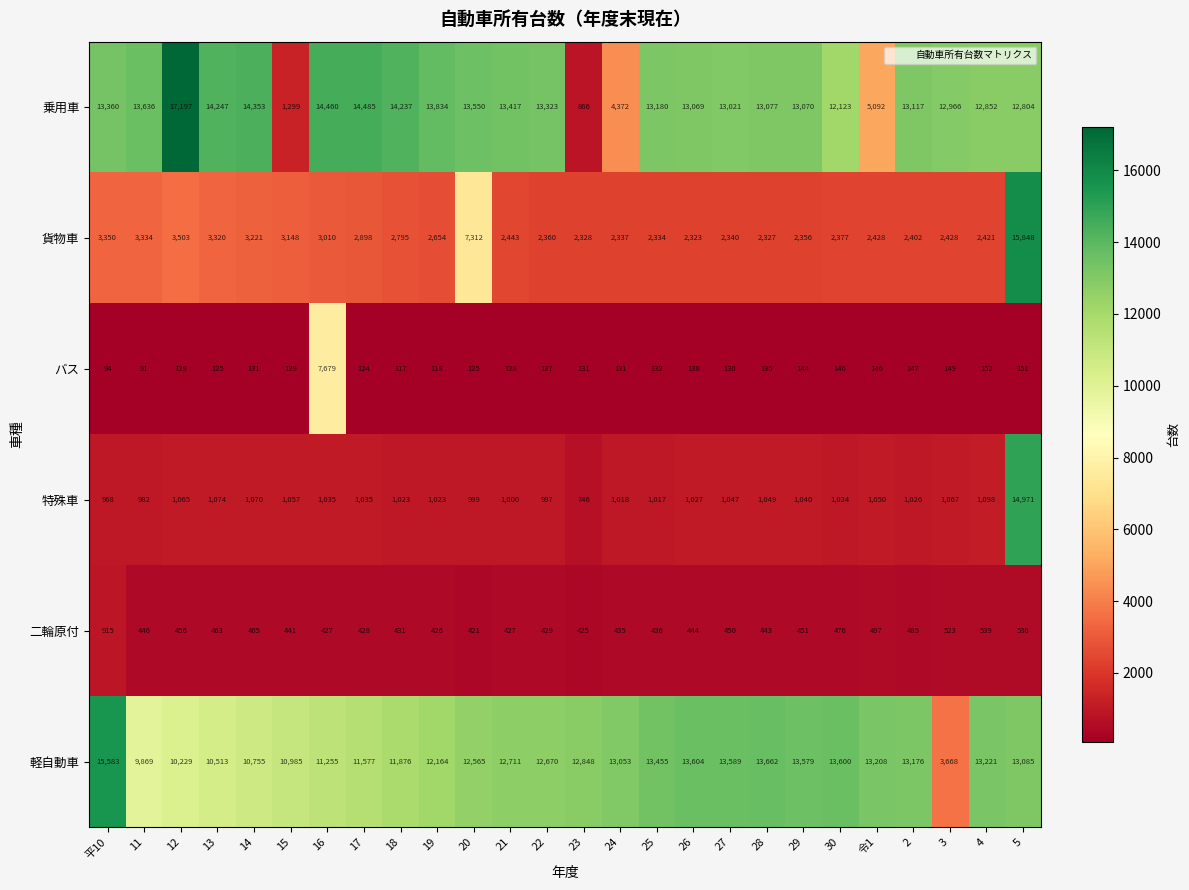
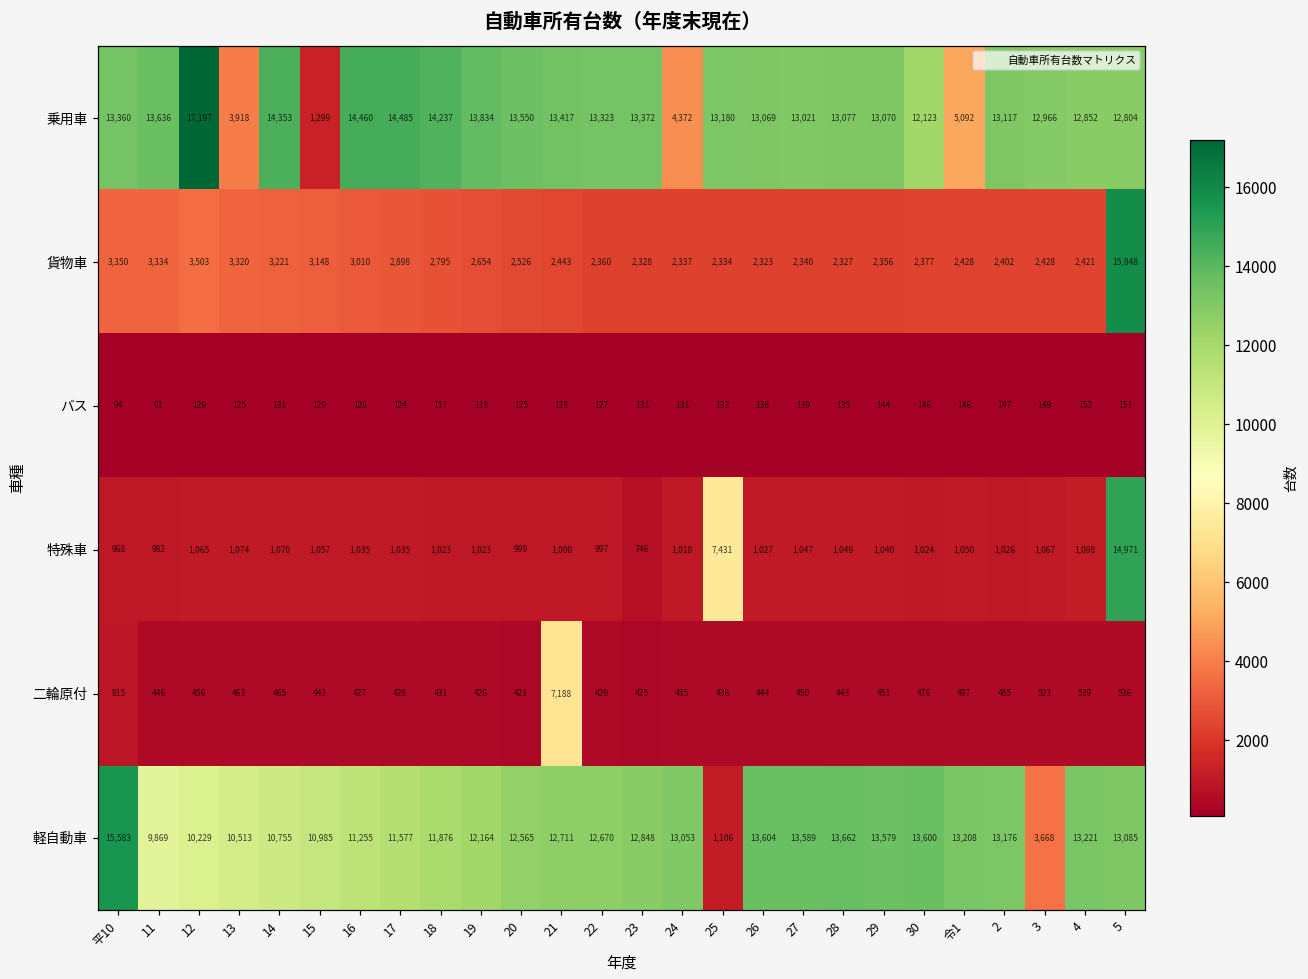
  {
    "乗用車": {
      "平10": "13,360",
      "11": "13,636",
      "12": "17,197",
-     "13": "14,247",
+     "13": "3,918",
      "14": "14,353",
      "15": "1,299",
      "16": "14,460",
      "17": "14,485",
      "18": "14,237",
      "19": "13,834",
      "20": "13,550",
      "21": "13,417",
      "22": "13,323",
-     "23": "866",
+     "23": "13,372",
      "24": "4,372",
      "25": "13,180",
      "26": "13,069",
      "27": "13,021",
      "28": "13,077",
      "29": "13,070",
      "30": "12,123",
      "令1": "5,092",
      "2": "13,117",
      "3": "12,966",
      "4": "12,852",
      "5": "12,804"
    },
    "貨物車": {
      "平10": "3,350",
      "11": "3,334",
      "12": "3,503",
      "13": "3,320",
      "14": "3,221",
      "15": "3,148",
      "16": "3,010",
      "17": "2,898",
      "18": "2,795",
      "19": "2,654",
-     "20": "7,312",
+     "20": "2,526",
      "21": "2,443",
      "22": "2,360",
      "23": "2,328",
      "24": "2,337",
      "25": "2,334",
      "26": "2,323",
      "27": "2,340",
      "28": "2,327",
      "29": "2,356",
      "30": "2,377",
      "令1": "2,428",
      "2": "2,402",
      "3": "2,428",
      "4": "2,421",
      "5": "15,848"
    },
    "バス": {
      "平10": "94",
      "11": "91",
      "12": "129",
      "13": "125",
      "14": "131",
      "15": "129",
-     "16": "7,679",
+     "16": "126",
      "17": "124",
      "18": "117",
      "19": "118",
      "20": "125",
      "21": "128",
      "22": "127",
      "23": "131",
      "24": "131",
      "25": "132",
      "26": "138",
      "27": "130",
      "28": "135",
      "29": "144",
      "30": "146",
      "令1": "146",
      "2": "147",
      "3": "149",
      "4": "152",
      "5": "151"
    },
    "特殊車": {
      "平10": "968",
      "11": "982",
      "12": "1,065",
      "13": "1,074",
      "14": "1,070",
      "15": "1,057",
      "16": "1,035",
      "17": "1,035",
      "18": "1,023",
      "19": "1,023",
      "20": "999",
      "21": "1,000",
      "22": "997",
      "23": "746",
      "24": "1,018",
-     "25": "1,017",
+     "25": "7,431",
      "26": "1,027",
      "27": "1,047",
      "28": "1,049",
      "29": "1,040",
      "30": "1,024",
      "令1": "1,050",
      "2": "1,026",
      "3": "1,067",
      "4": "1,098",
      "5": "14,971"
    },
    "二輪原付": {
      "平10": "915",
      "11": "446",
      "12": "456",
      "13": "463",
      "14": "465",
      "15": "441",
      "16": "427",
      "17": "428",
      "18": "431",
      "19": "426",
      "20": "421",
-     "21": "427",
+     "21": "7,188",
      "22": "429",
      "23": "425",
      "24": "435",
      "25": "436",
      "26": "444",
      "27": "450",
      "28": "443",
      "29": "451",
      "30": "476",
      "令1": "497",
      "2": "485",
      "3": "523",
      "4": "539",
      "5": "536"
    },
    "軽自動車": {
      "平10": "15,583",
      "11": "9,869",
      "12": "10,229",
      "13": "10,513",
      "14": "10,755",
      "15": "10,985",
      "16": "11,255",
      "17": "11,577",
      "18": "11,876",
      "19": "12,164",
      "20": "12,565",
      "21": "12,711",
      "22": "12,670",
      "23": "12,848",
      "24": "13,053",
-     "25": "13,455",
+     "25": "1,106",
      "26": "13,604",
      "27": "13,589",
      "28": "13,662",
      "29": "13,579",
      "30": "13,600",
      "令1": "13,208",
      "2": "13,176",
      "3": "3,668",
      "4": "13,221",
      "5": "13,085"
    }
  }
